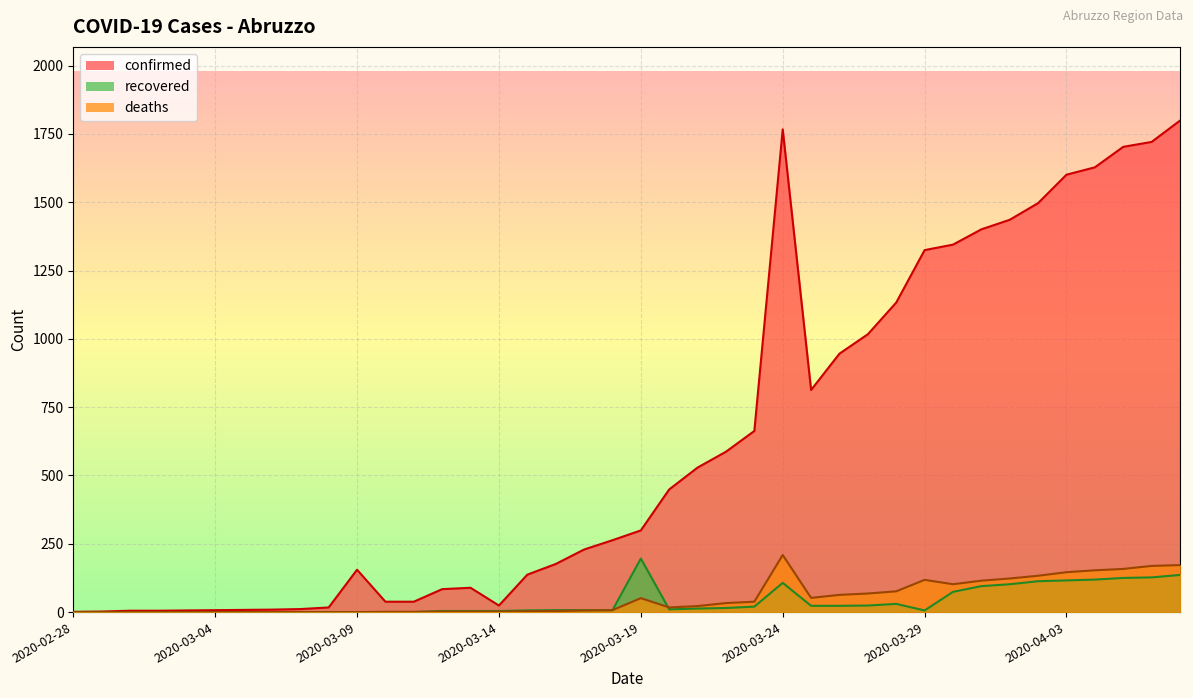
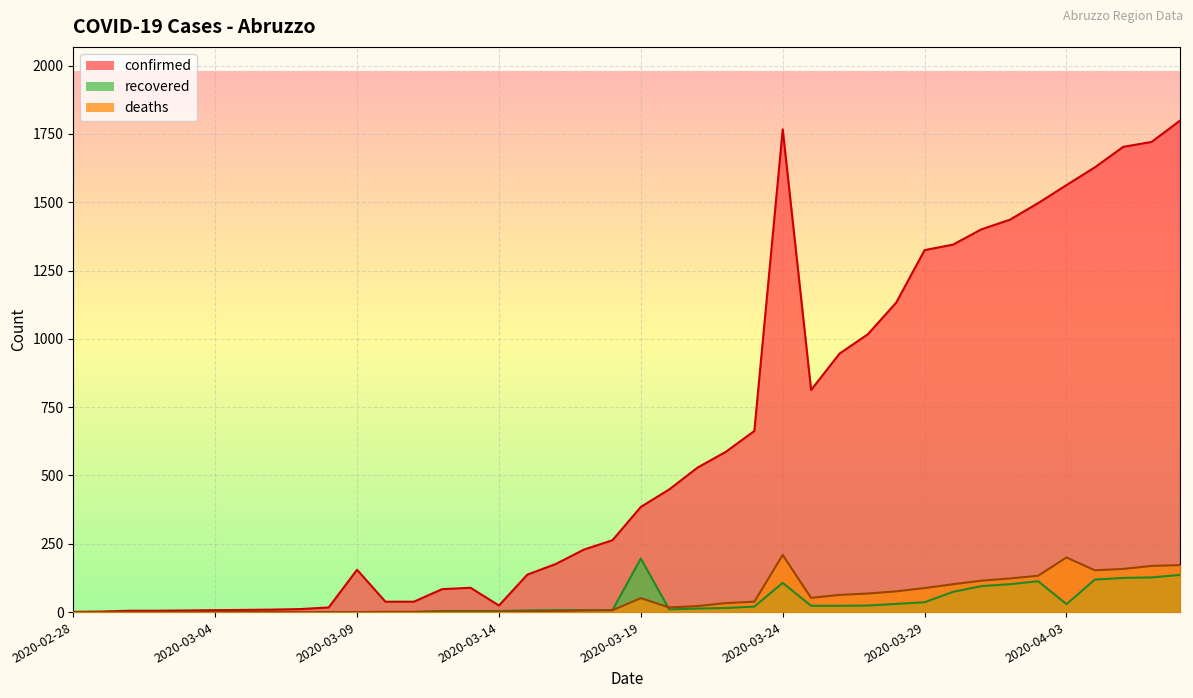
  {
    "confirmed": {
      "2020-03-09": 160,
      "2020-03-14": 20,
-     "2020-03-19": 300,
+     "2020-03-19": 390,
      "2020-03-24": 1770,
      "2020-03-29": 1330,
-     "2020-04-03": 1600
+     "2020-04-03": 1560
    },
    "recovered": {
      "2020-03-19": 200,
      "2020-03-24": 110,
-     "2020-03-29": 10,
-     "2020-04-03": 120
+     "2020-03-29": 40,
+     "2020-04-03": 30
    },
    "deaths": {
      "2020-03-19": 50,
      "2020-03-24": 210,
-     "2020-03-29": 120,
-     "2020-04-03": 150
+     "2020-03-29": 90,
+     "2020-04-03": 200
    }
  }
